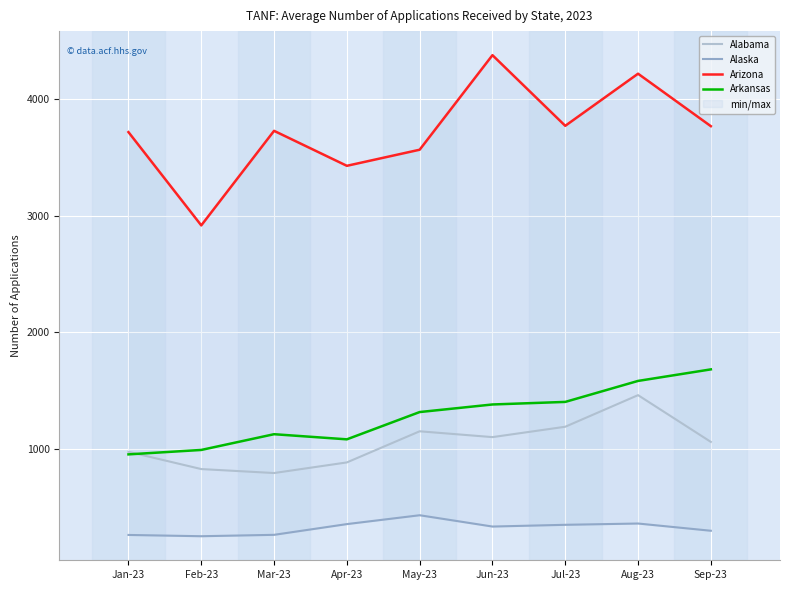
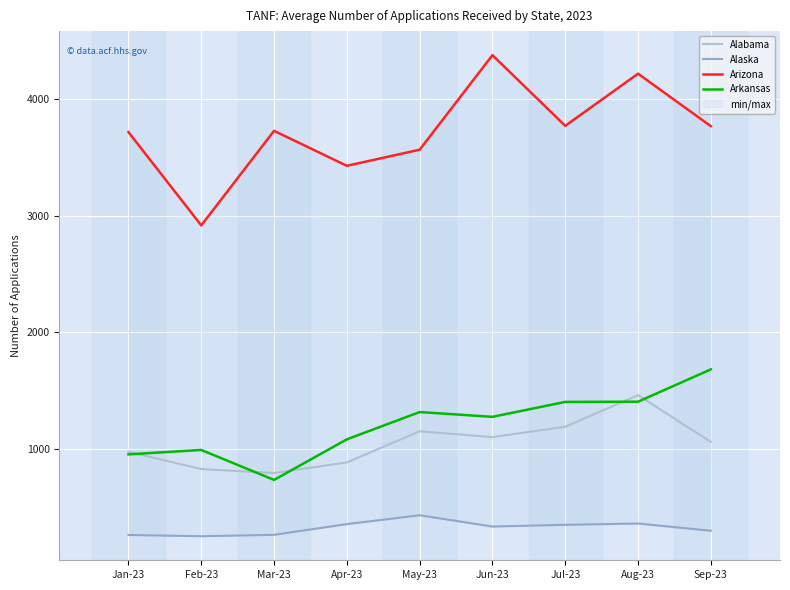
  {
    "Arkansas": {
      "Jan-23": 950,
      "Feb-23": 990,
-     "Mar-23": 1130,
+     "Mar-23": 730,
      "Apr-23": 1080,
      "May-23": 1320,
-     "Jun-23": 1380,
+     "Jun-23": 1280,
      "Jul-23": 1400,
-     "Aug-23": 1580,
+     "Aug-23": 1410,
      "Sep-23": 1680
    }
  }
